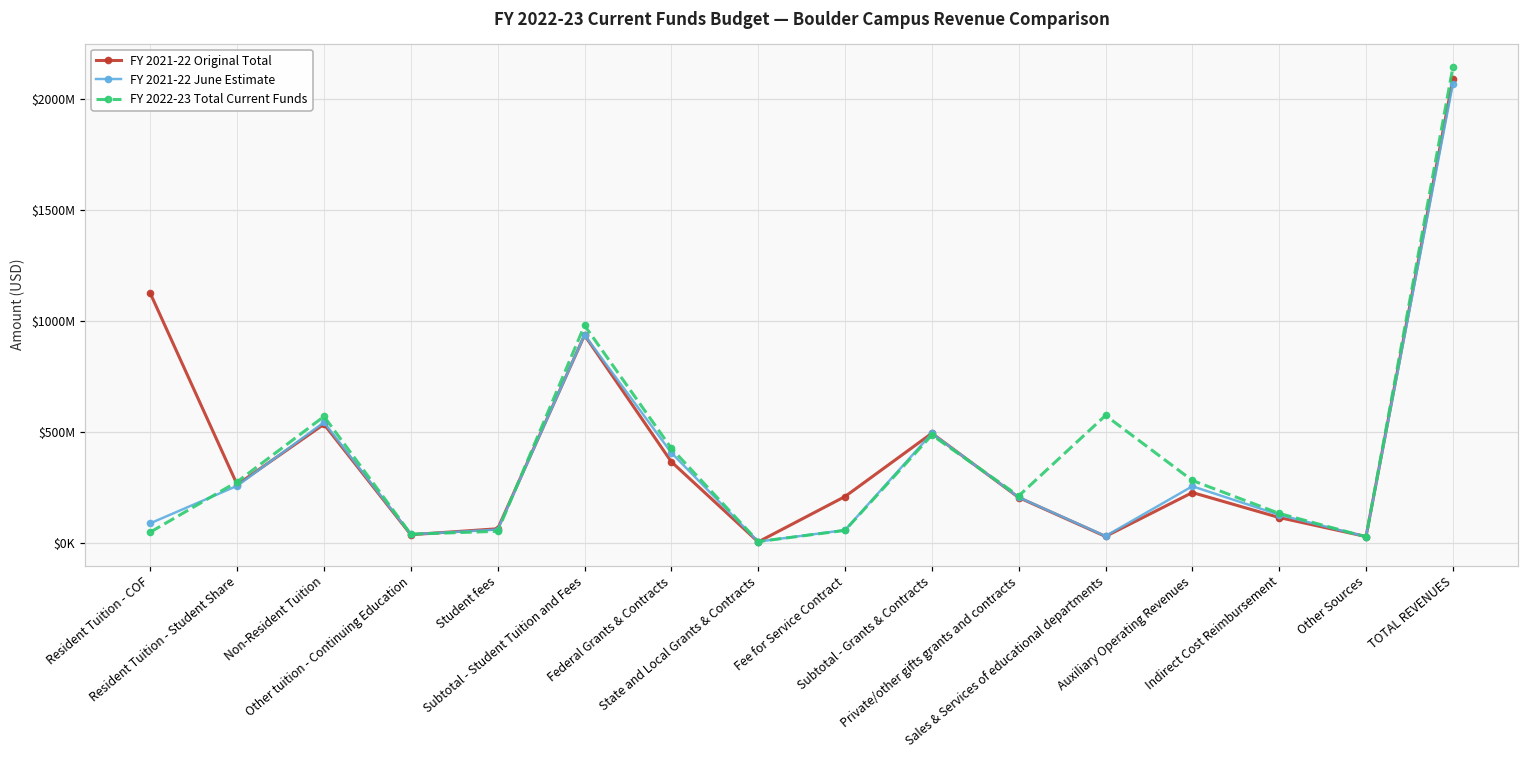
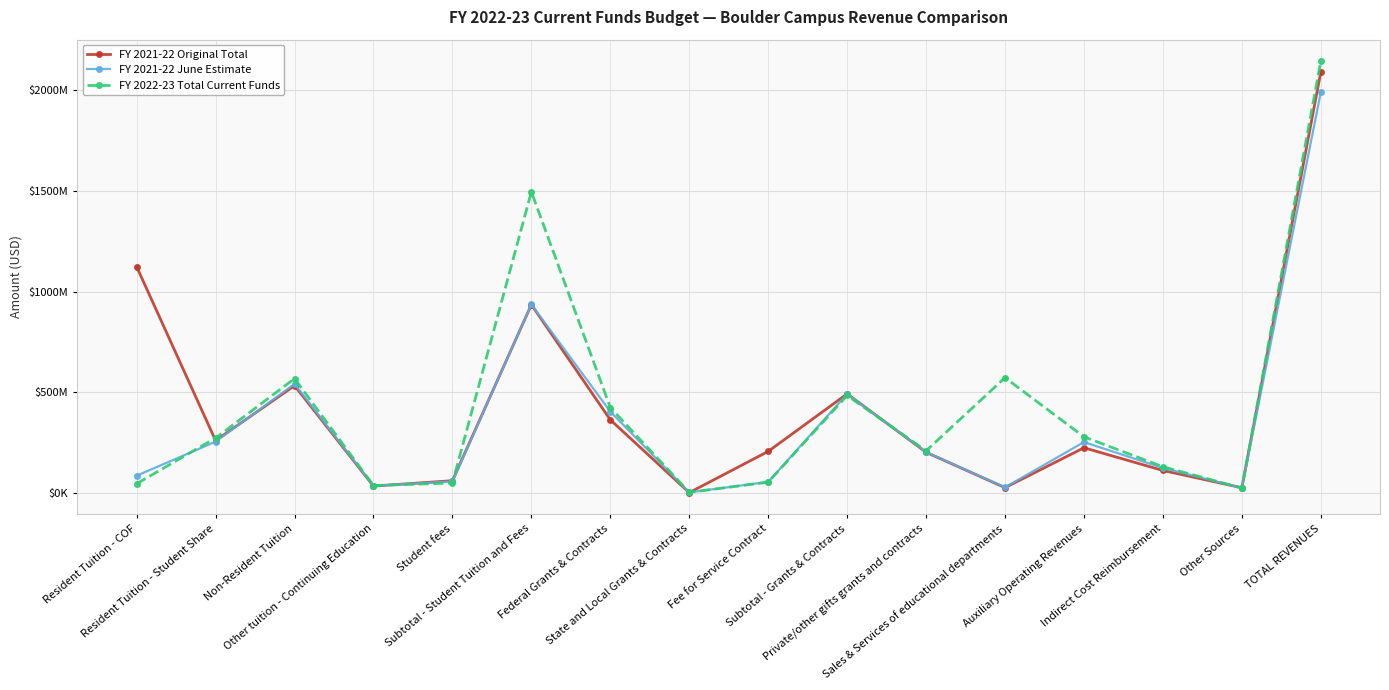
  {
    "FY 2021-22 Original Total": {
      "Resident Tuition - COF": "$1120000000",
      "Federal Grants & Contracts": "$360000000",
      "Fee for Service Contract": "$210000000",
      "Auxiliary Operating Revenues": "$230000000",
      "TOTAL REVENUES": "$2090000000"
    },
    "FY 2021-22 June Estimate": {
      "Resident Tuition - COF": "$90000000",
      "Federal Grants & Contracts": "$410000000",
      "Auxiliary Operating Revenues": "$250000000",
-     "TOTAL REVENUES": "$2070000000"
+     "TOTAL REVENUES": "$1990000000"
    },
    "FY 2022-23 Total Current Funds": {
      "Resident Tuition - COF": "$50000000",
      "Resident Tuition - Student Share": "$270000000",
      "Non-Resident Tuition": "$570000000",
-     "Subtotal - Student Tuition and Fees": "$980000000",
+     "Subtotal - Student Tuition and Fees": "$1500000000",
      "Federal Grants & Contracts": "$430000000",
      "Sales & Services of educational departments": "$570000000",
      "Auxiliary Operating Revenues": "$280000000",
      "TOTAL REVENUES": "$2140000000"
    }
  }
